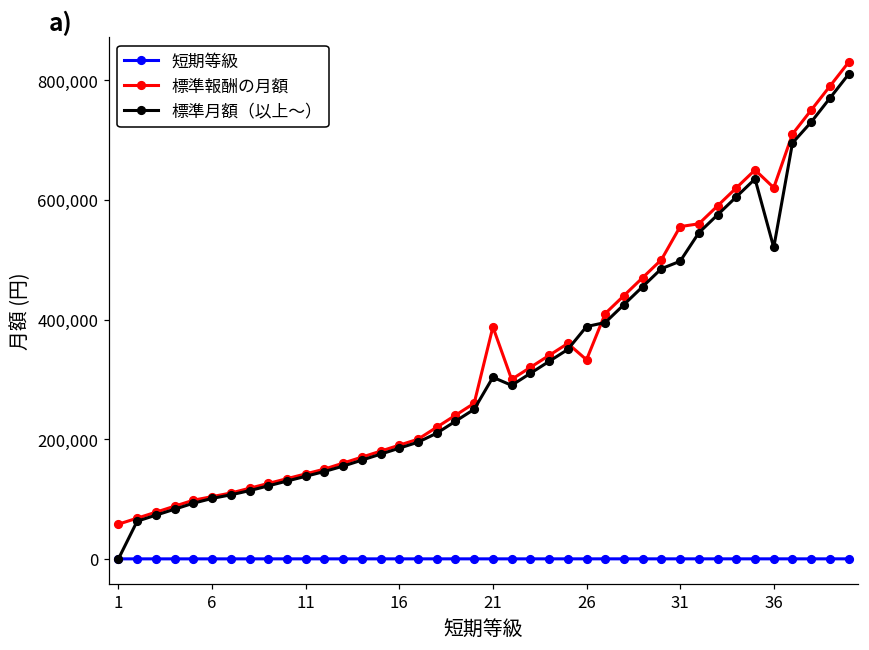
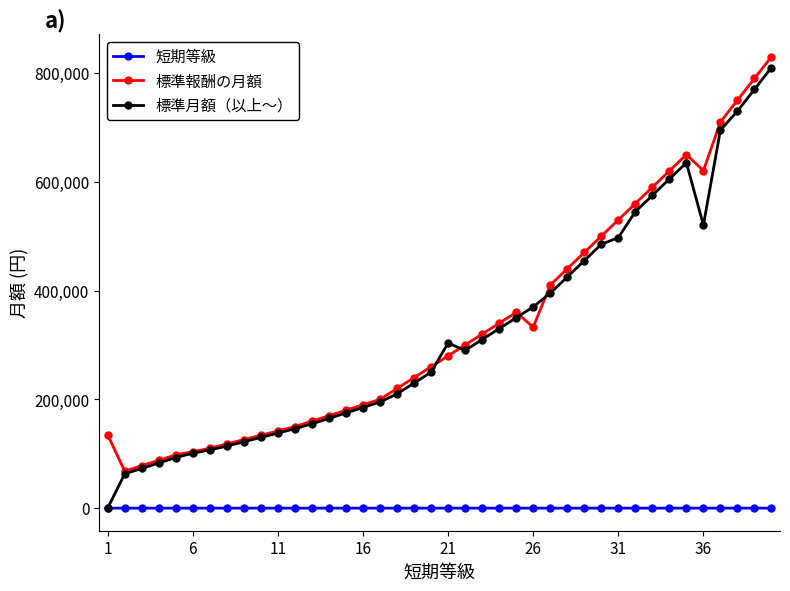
  {
    "短期等級": {
      "6": "0",
      "11": "0",
      "16": "0",
      "21": "0",
      "26": "0",
      "31": "0",
      "36": "0"
    },
    "標準報酬の月額": {
-     "1": "60,000",
+     "1": "130,000",
      "16": "190,000",
-     "21": "390,000",
+     "21": "280,000",
      "26": "330,000",
-     "31": "560,000",
+     "31": "530,000",
      "36": "620,000"
    },
    "標準月額（以上～）": {
      "16": "190,000",
      "21": "300,000",
-     "26": "390,000",
+     "26": "370,000",
      "31": "500,000",
      "36": "520,000"
    }
  }
